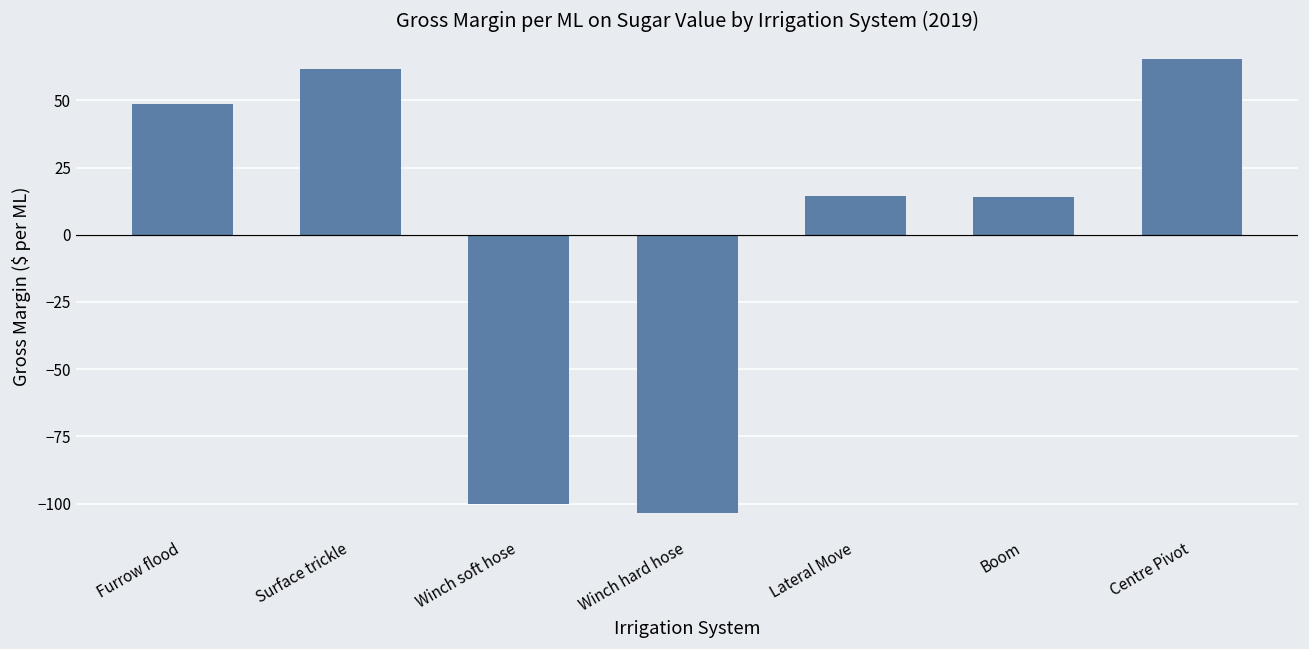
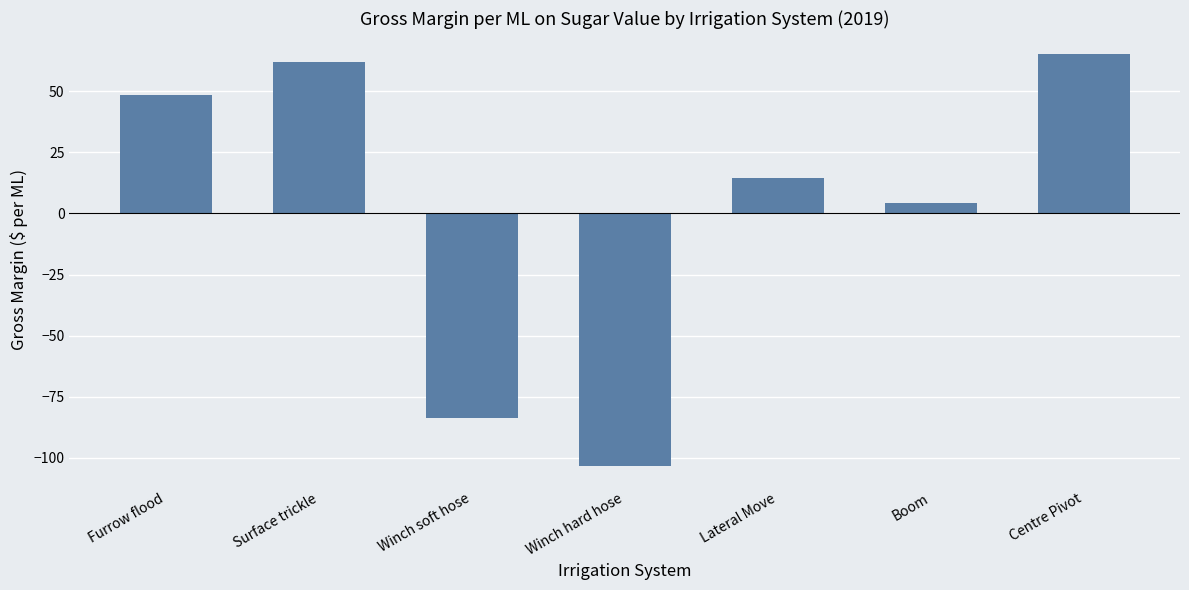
  {
    "Furrow flood": 48,
    "Surface trickle": 62,
-   "Winch soft hose": -100,
+   "Winch soft hose": -84,
    "Winch hard hose": -103,
    "Lateral Move": 15,
-   "Boom": 14,
+   "Boom": 4,
    "Centre Pivot": 65
  }
